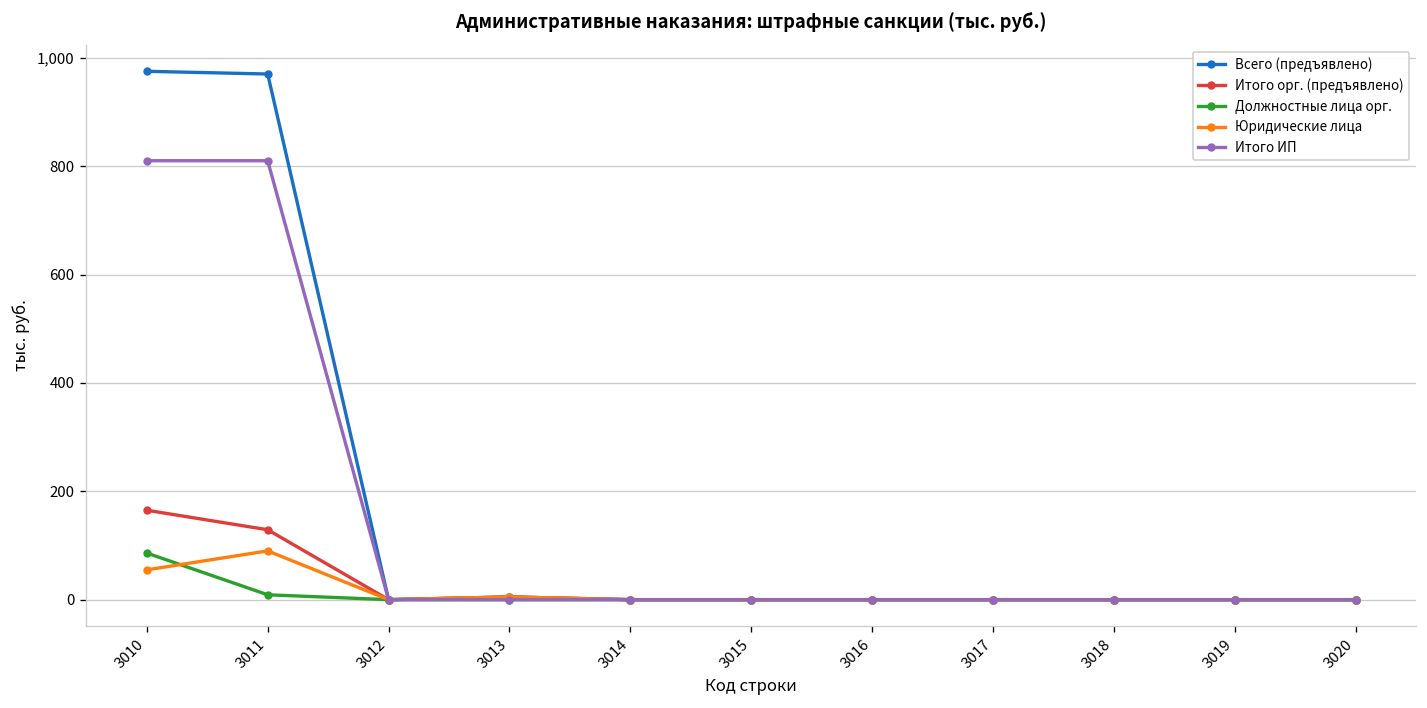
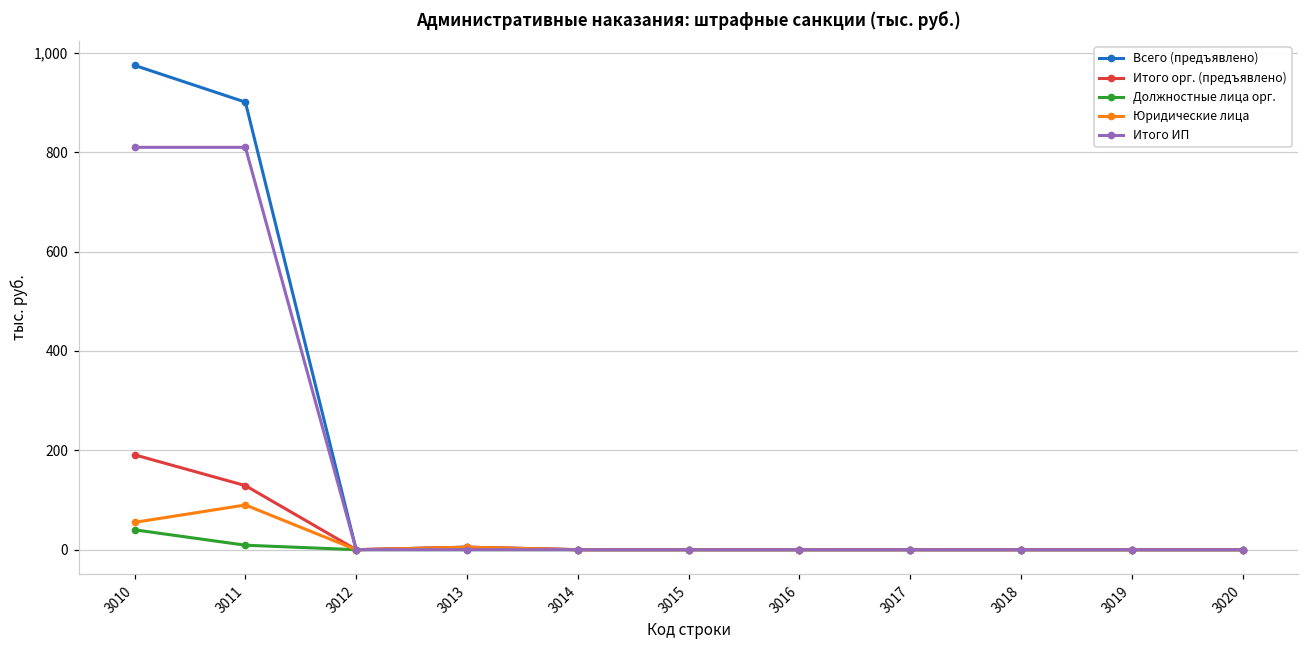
  {
    "Всего (предъявлено)": {
      "3010": 980,
-     "3011": 970
+     "3011": 900
    },
    "Итого орг. (предъявлено)": {
-     "3010": 170,
+     "3010": 190,
      "3011": 130
    },
    "Должностные лица орг.": {
-     "3010": 90,
+     "3010": 40,
      "3011": 10
    },
    "Юридические лица": {
      "3010": 60,
      "3011": 90
    },
    "Итого ИП": {
      "3010": 810,
      "3011": 810
    }
  }
